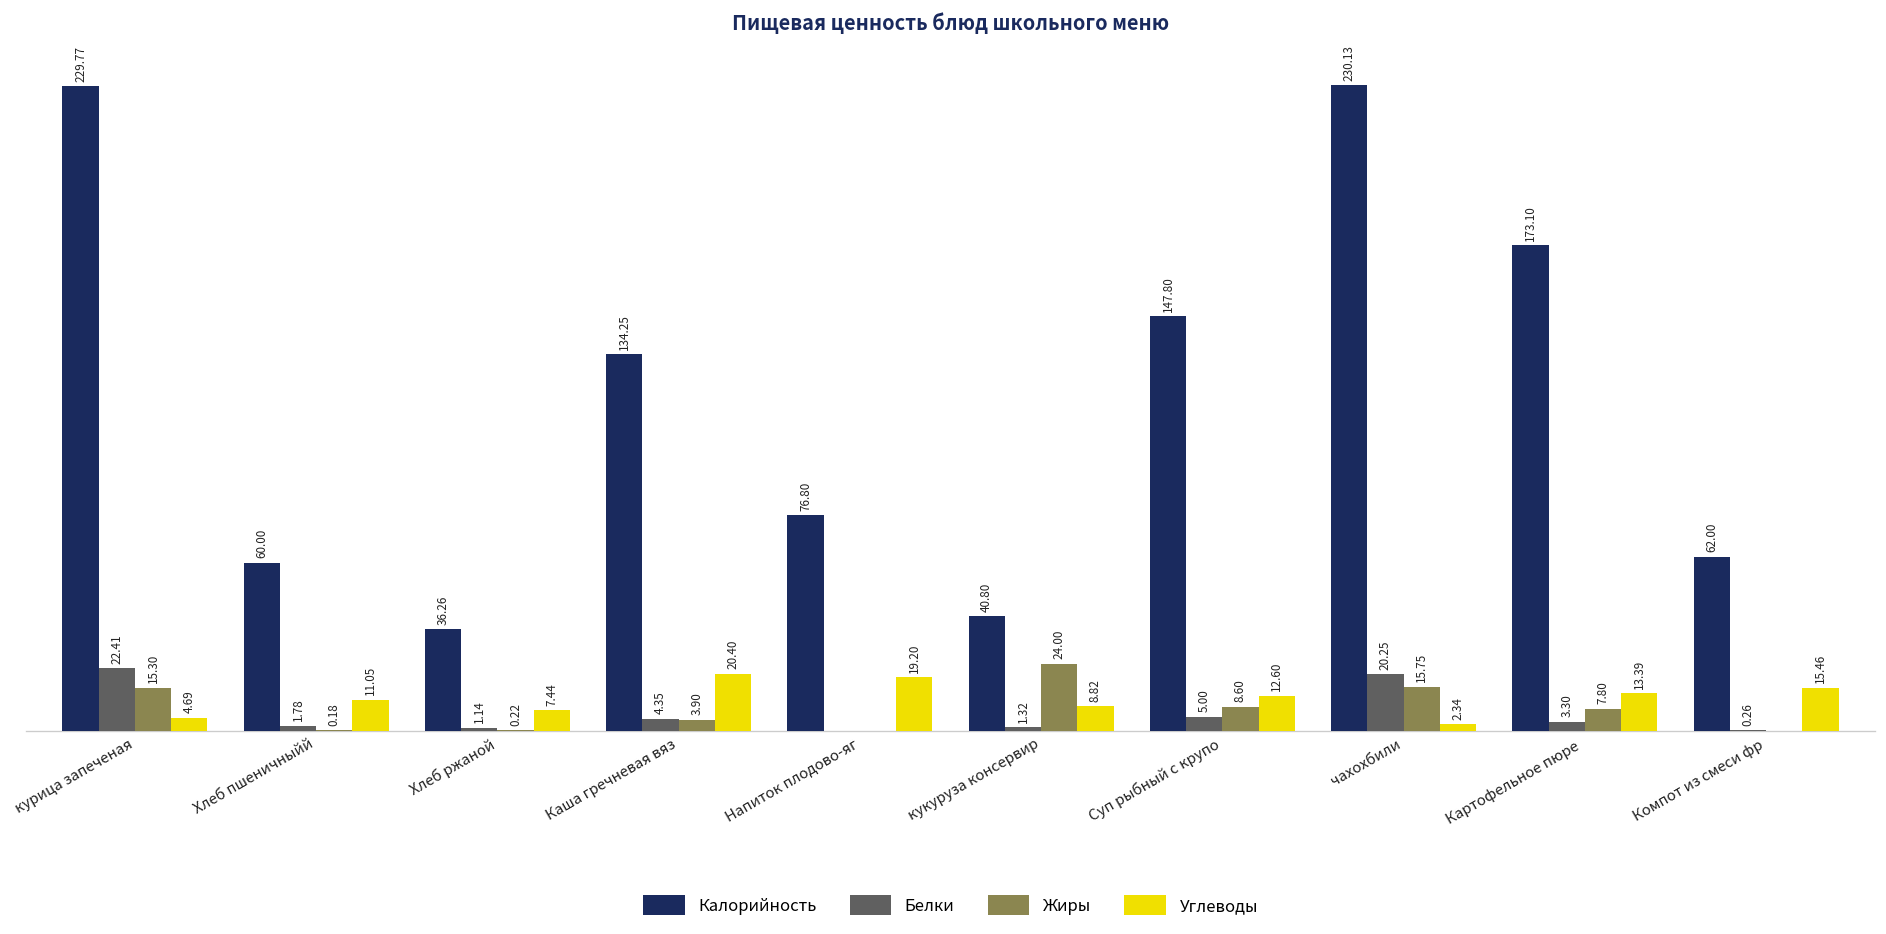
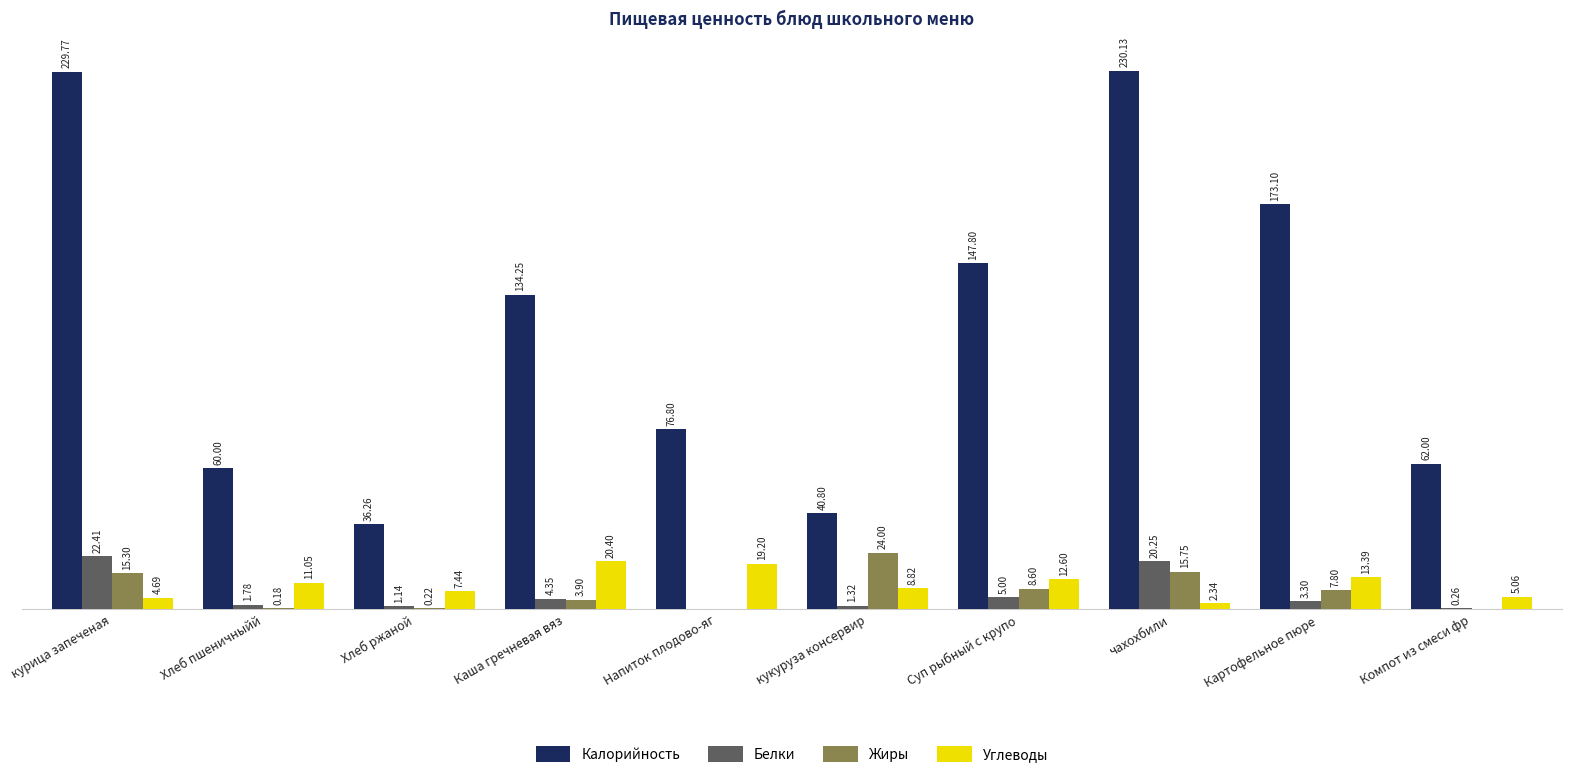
  {
    "Калорийность": {
      "курица запеченая": 229.77,
      "Хлеб пшеничныйй": 60.00,
      "Хлеб ржаной": 36.26,
      "Каша гречневая вяз": 134.25,
      "Напиток плодово-яг": 76.80,
      "кукуруза консервир": 40.80,
      "Суп рыбный с крупо": 147.80,
      "чахохбили": 230.13,
      "Картофельное пюре": 173.10,
      "Компот из смеси фр": 62.00
    },
    "Углеводы": {
      "курица запеченая": 4.69,
      "Хлеб пшеничныйй": 11.05,
      "Хлеб ржаной": 7.44,
      "Каша гречневая вяз": 20.40,
      "Напиток плодово-яг": 19.20,
      "кукуруза консервир": 8.82,
      "Суп рыбный с крупо": 12.60,
      "чахохбили": 2.34,
      "Картофельное пюре": 13.39,
-     "Компот из смеси фр": 15.46
+     "Компот из смеси фр": 5.06
    }
  }
